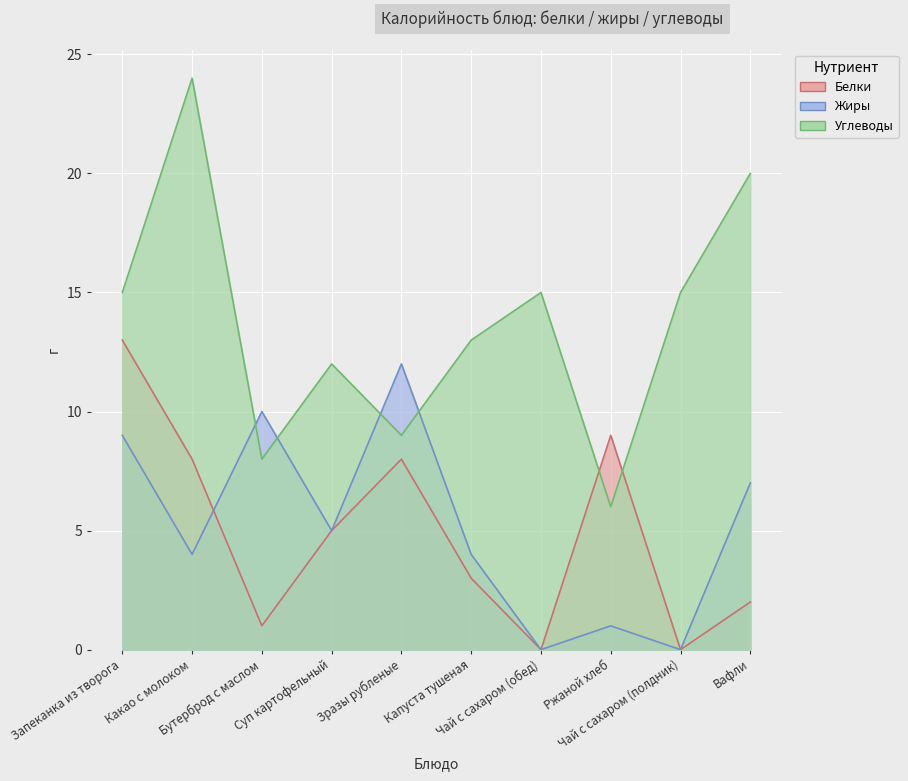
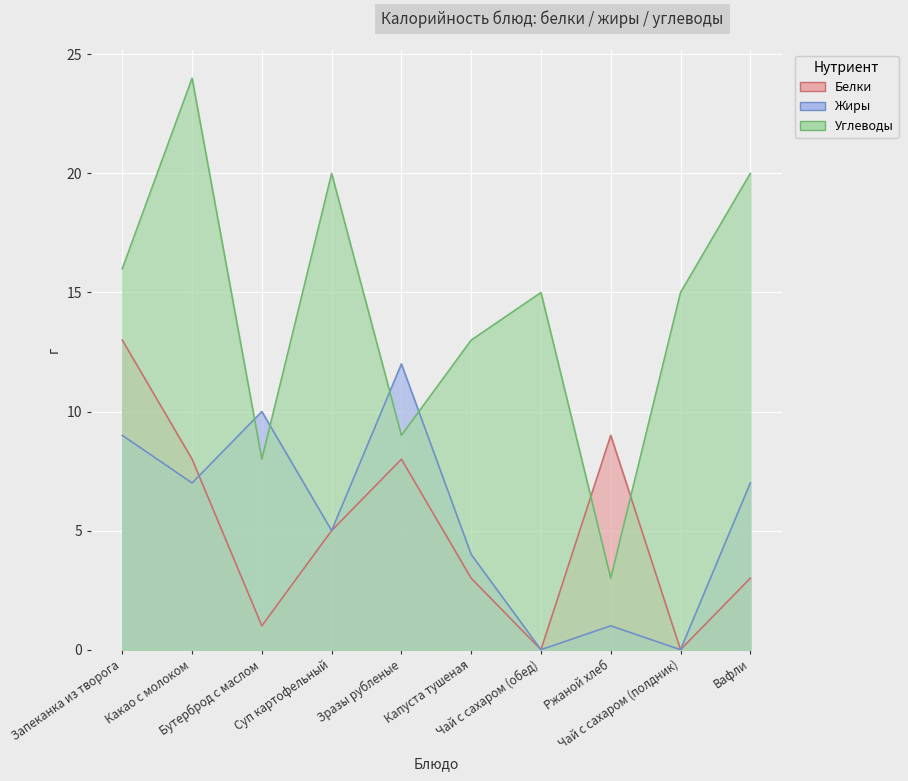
  {
    "Белки": {
      "Запеканка из творога": 13,
      "Какао с молоком": 8,
      "Бутерброд с маслом": 1,
      "Зразы рубленые": 8,
      "Капуста тушеная": 3,
      "Ржаной хлеб": 9,
-     "Вафли": 2
+     "Вафли": 3
    },
    "Жиры": {
      "Запеканка из творога": 9,
-     "Какао с молоком": 4,
+     "Какао с молоком": 7,
      "Бутерброд с маслом": 10,
      "Зразы рубленые": 12,
      "Капуста тушеная": 4,
      "Ржаной хлеб": 1,
      "Вафли": 7
    },
    "Углеводы": {
-     "Запеканка из творога": 15,
+     "Запеканка из творога": 16,
      "Какао с молоком": 24,
      "Бутерброд с маслом": 8,
-     "Суп картофельный": 12,
+     "Суп картофельный": 20,
      "Зразы рубленые": 9,
      "Капуста тушеная": 13,
      "Чай с сахаром (обед)": 15,
-     "Ржаной хлеб": 6,
+     "Ржаной хлеб": 3,
      "Чай с сахаром (полдник)": 15,
      "Вафли": 20
    }
  }
